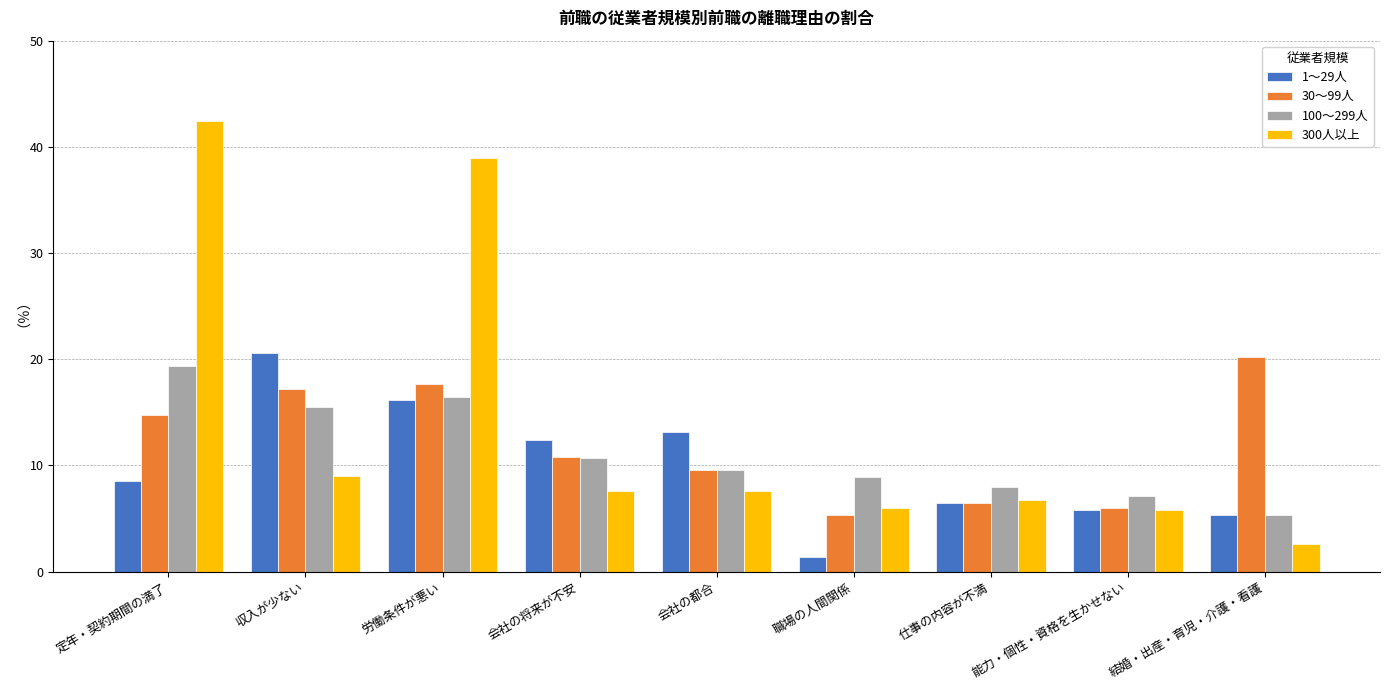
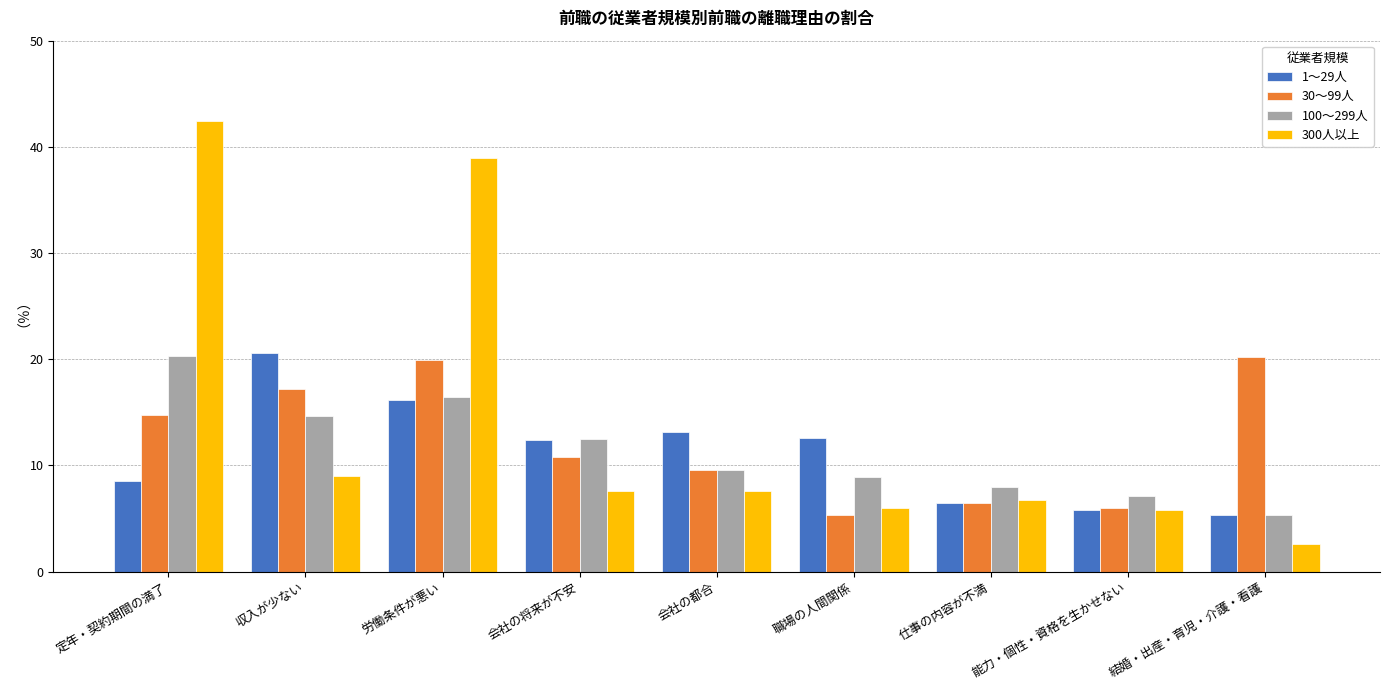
  {
    "1～29人": {
      "定年・契約期間の満了": 8.5,
      "収入が少ない": 20.5,
      "労働条件が悪い": 16.2,
      "会社の将来が不安": 12.4,
      "会社の都合": 13.1,
-     "職場の人間関係": 1.3,
+     "職場の人間関係": 12.6,
      "仕事の内容が不満": 6.5,
      "能力・個性・資格を生かせない": 5.8,
      "結婚・出産・育児・介護・看護": 5.4
    },
    "30～99人": {
      "定年・契約期間の満了": 14.7,
      "収入が少ない": 17.2,
-     "労働条件が悪い": 17.7,
+     "労働条件が悪い": 20.0,
      "会社の将来が不安": 10.8,
      "会社の都合": 9.6,
      "職場の人間関係": 5.4,
      "仕事の内容が不満": 6.5,
      "能力・個性・資格を生かせない": 6.0,
      "結婚・出産・育児・介護・看護": 20.2
    },
    "100～299人": {
-     "定年・契約期間の満了": 19.4,
-     "収入が少ない": 15.5,
+     "定年・契約期間の満了": 20.3,
+     "収入が少ない": 14.6,
      "労働条件が悪い": 16.5,
-     "会社の将来が不安": 10.7,
+     "会社の将来が不安": 12.5,
      "会社の都合": 9.5,
      "職場の人間関係": 8.9,
      "仕事の内容が不満": 7.9,
      "能力・個性・資格を生かせない": 7.1,
      "結婚・出産・育児・介護・看護": 5.4
    },
    "300人以上": {
      "定年・契約期間の満了": 42.5,
      "収入が少ない": 9.1,
      "労働条件が悪い": 39.0,
      "会社の将来が不安": 7.6,
      "会社の都合": 7.6,
      "職場の人間関係": 6.0,
      "仕事の内容が不満": 6.8,
      "能力・個性・資格を生かせない": 5.8,
      "結婚・出産・育児・介護・看護": 2.6
    }
  }
